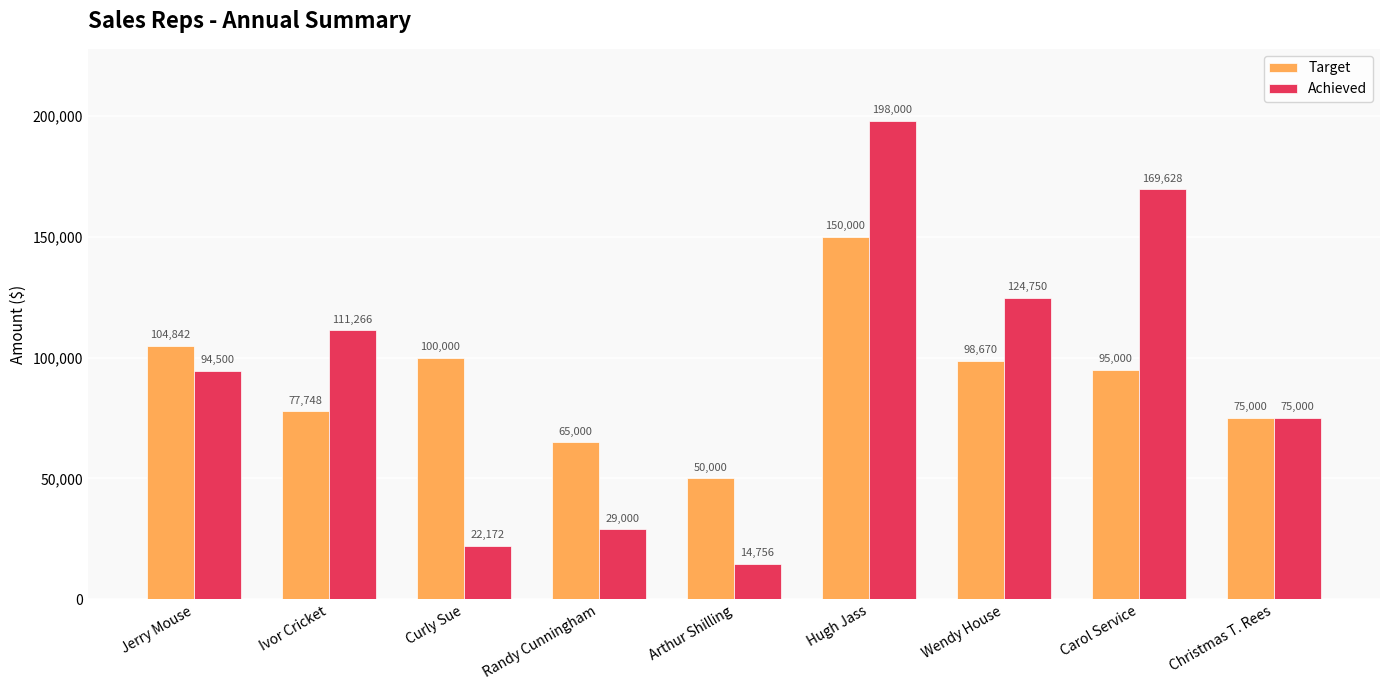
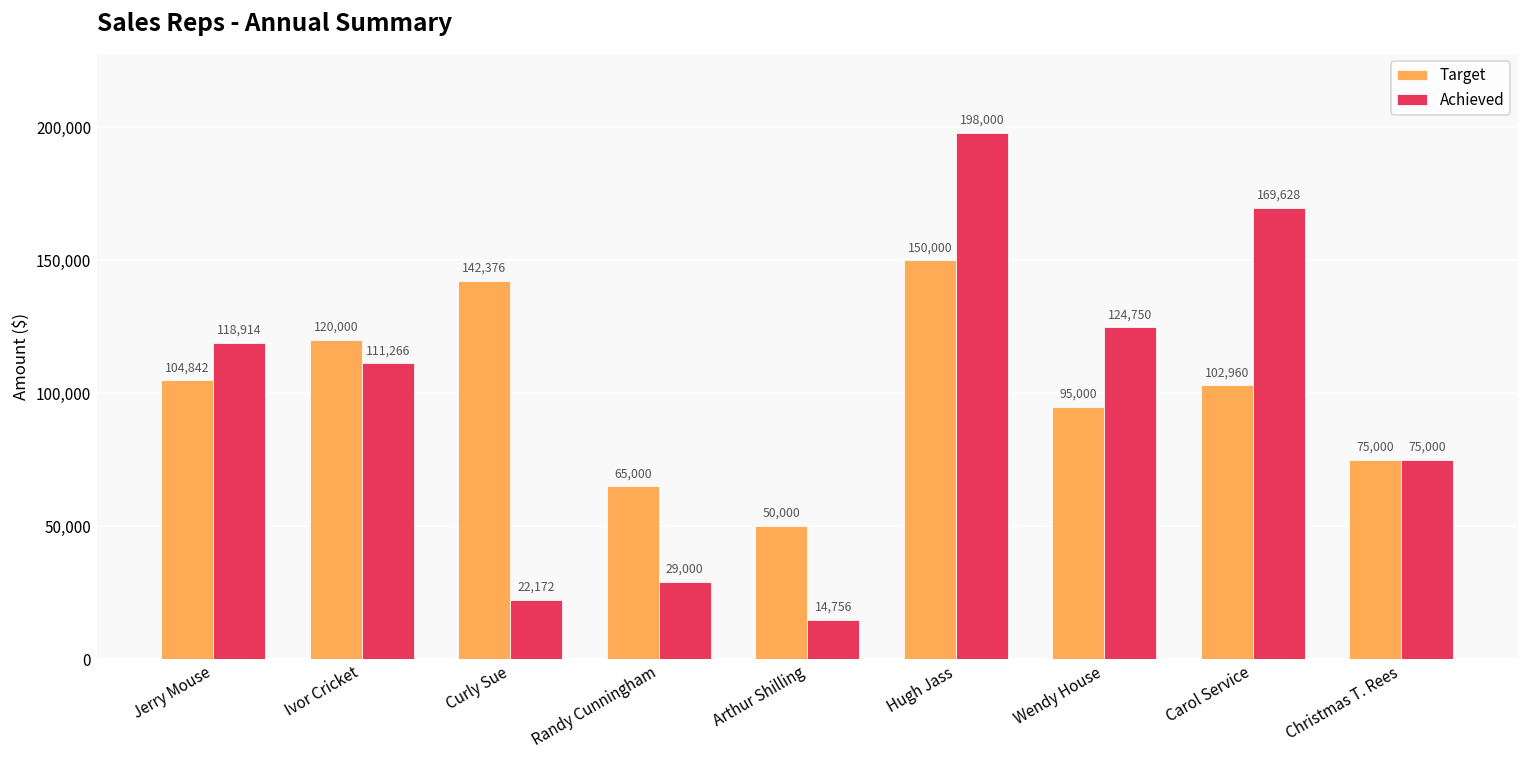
  {
    "Target": {
      "Jerry Mouse": "104,842",
-     "Ivor Cricket": "77,748",
-     "Curly Sue": "100,000",
+     "Ivor Cricket": "120,000",
+     "Curly Sue": "142,376",
      "Randy Cunningham": "65,000",
      "Arthur Shilling": "50,000",
      "Hugh Jass": "150,000",
-     "Wendy House": "98,670",
-     "Carol Service": "95,000",
+     "Wendy House": "95,000",
+     "Carol Service": "102,960",
      "Christmas T. Rees": "75,000"
    },
    "Achieved": {
-     "Jerry Mouse": "94,500",
+     "Jerry Mouse": "118,914",
      "Ivor Cricket": "111,266",
      "Curly Sue": "22,172",
      "Randy Cunningham": "29,000",
      "Arthur Shilling": "14,756",
      "Hugh Jass": "198,000",
      "Wendy House": "124,750",
      "Carol Service": "169,628",
      "Christmas T. Rees": "75,000"
    }
  }
